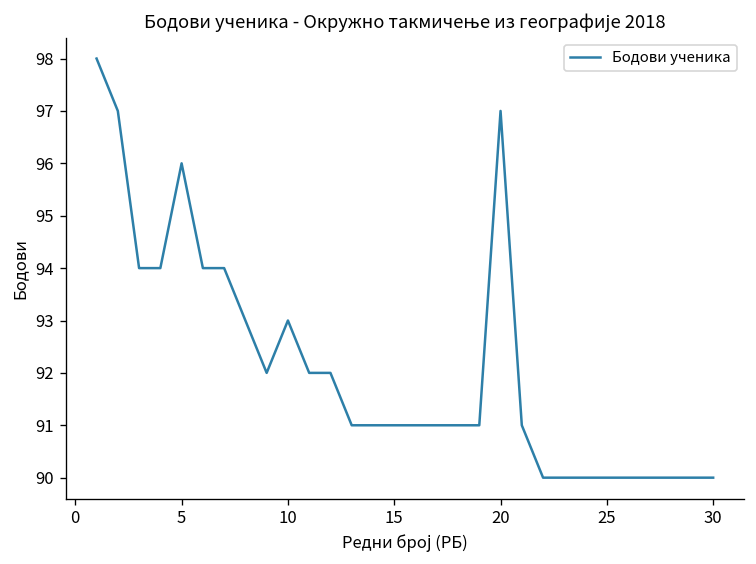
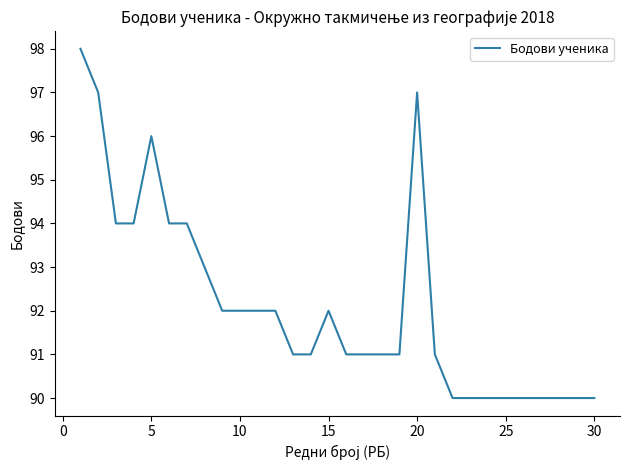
  {
    "5": 96,
-   "10": 93,
-   "15": 91,
+   "10": 92,
+   "15": 92,
    "20": 97,
    "25": 90,
    "30": 90
  }
